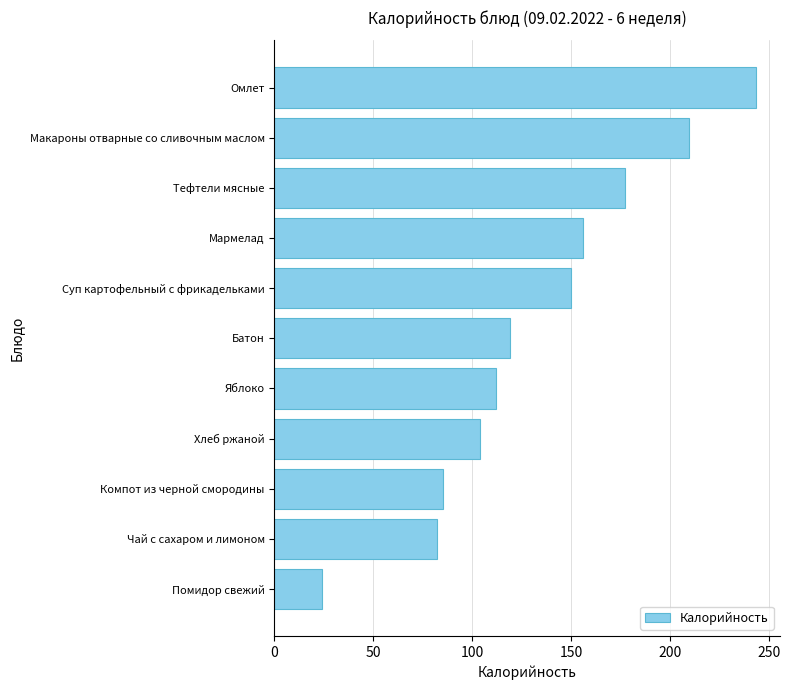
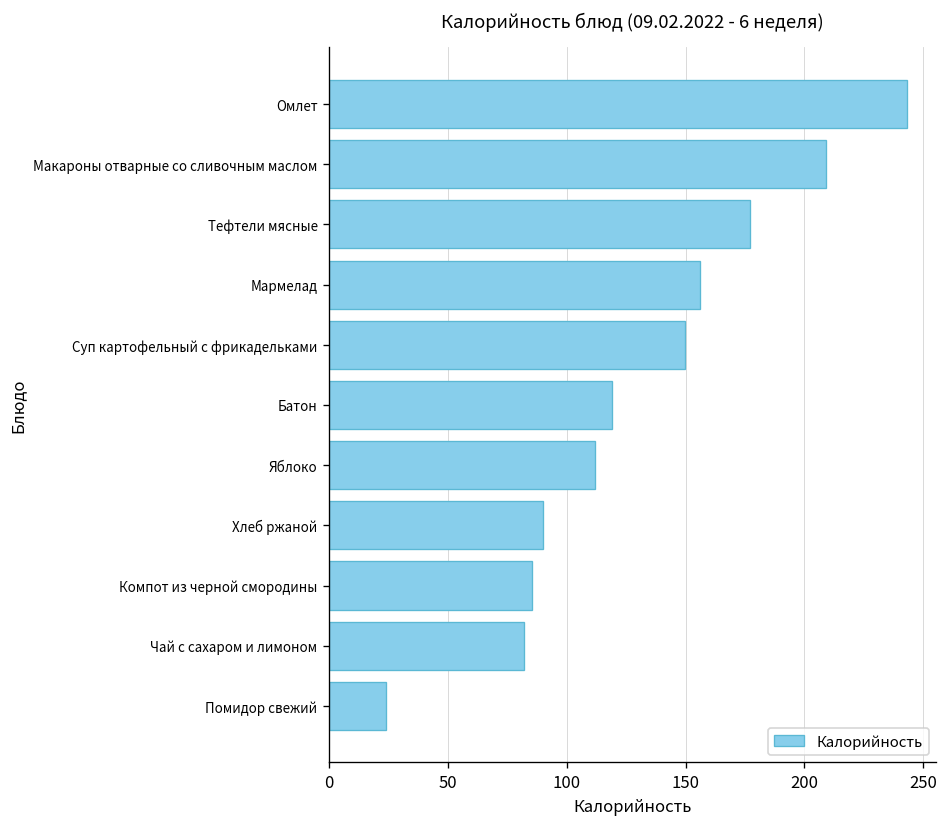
  {
    "Омлет": 243,
    "Макароны отварные со сливочным маслом": 209,
    "Тефтели мясные": 177,
    "Мармелад": 156,
    "Суп картофельный с фрикадельками": 150,
    "Батон": 119,
    "Яблоко": 112,
-   "Хлеб ржаной": 104,
+   "Хлеб ржаной": 90,
    "Компот из черной смородины": 85,
    "Чай с сахаром и лимоном": 82,
    "Помидор свежий": 24
  }
